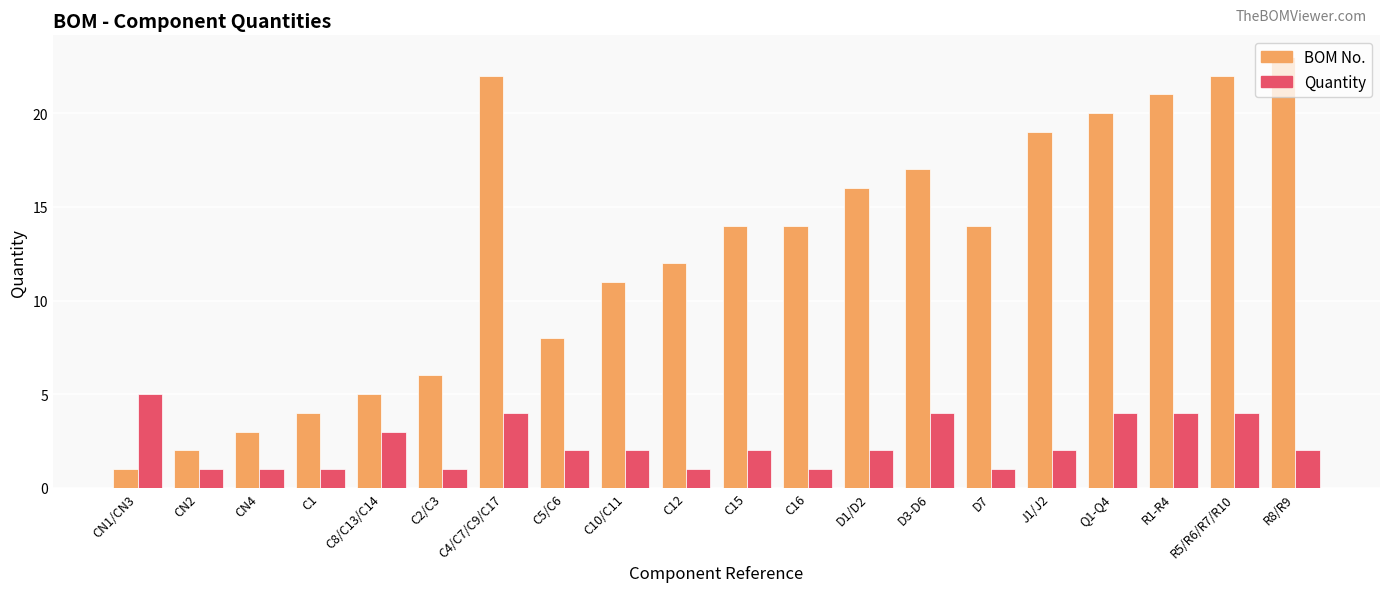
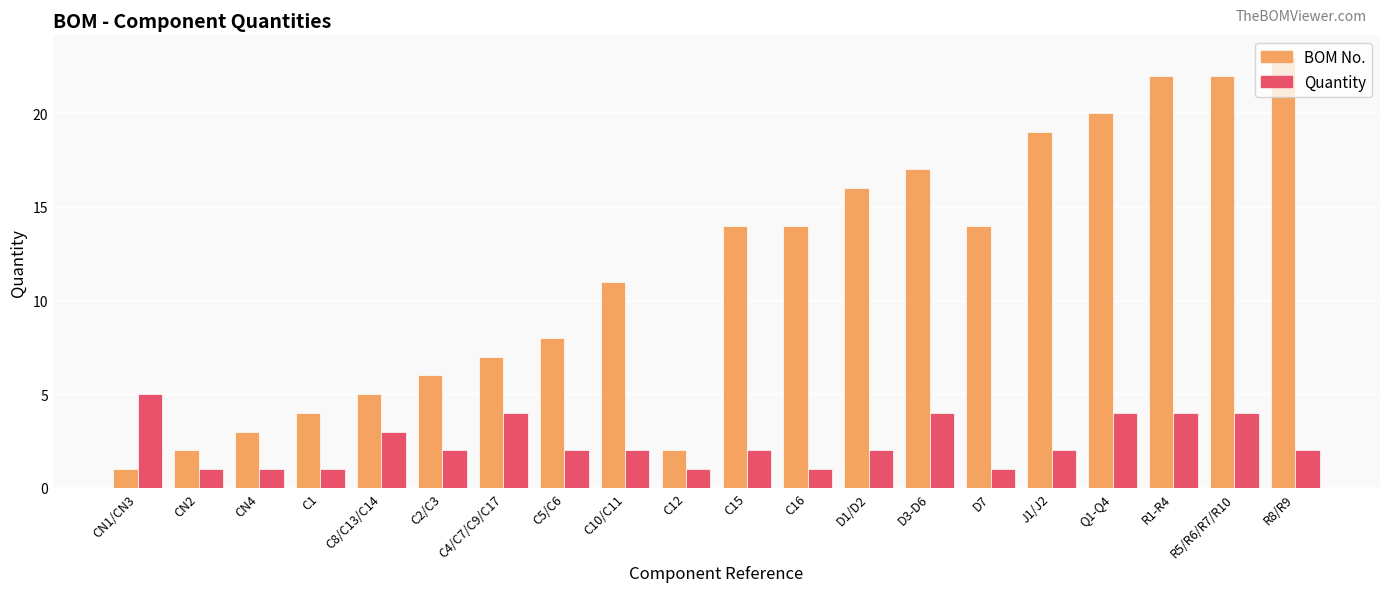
  {
    "BOM No.": {
      "CN1/CN3": 1,
      "CN2": 2,
      "CN4": 3,
      "C1": 4,
      "C8/C13/C14": 5,
      "C2/C3": 6,
-     "C4/C7/C9/C17": 22,
+     "C4/C7/C9/C17": 7,
      "C5/C6": 8,
      "C10/C11": 11,
-     "C12": 12,
+     "C12": 2,
      "C15": 14,
      "C16": 14,
      "D1/D2": 16,
      "D3-D6": 17,
      "D7": 14,
      "J1/J2": 19,
      "Q1-Q4": 20,
-     "R1-R4": 21,
+     "R1-R4": 22,
      "R5/R6/R7/R10": 22
    },
    "Quantity": {
      "CN1/CN3": 5,
      "CN2": 1,
      "CN4": 1,
      "C1": 1,
      "C8/C13/C14": 3,
-     "C2/C3": 1,
+     "C2/C3": 2,
      "C4/C7/C9/C17": 4,
      "C5/C6": 2,
      "C10/C11": 2,
      "C12": 1,
      "C15": 2,
      "C16": 1,
      "D1/D2": 2,
      "D3-D6": 4,
      "D7": 1,
      "J1/J2": 2,
      "Q1-Q4": 4,
      "R1-R4": 4,
      "R5/R6/R7/R10": 4,
      "R8/R9": 2
    }
  }
